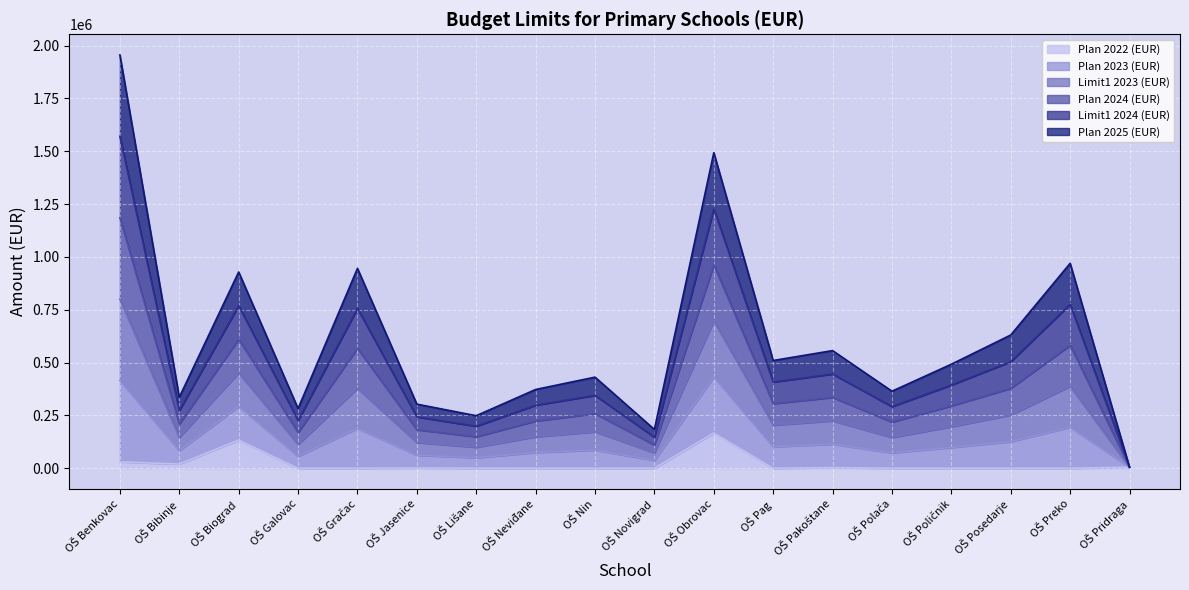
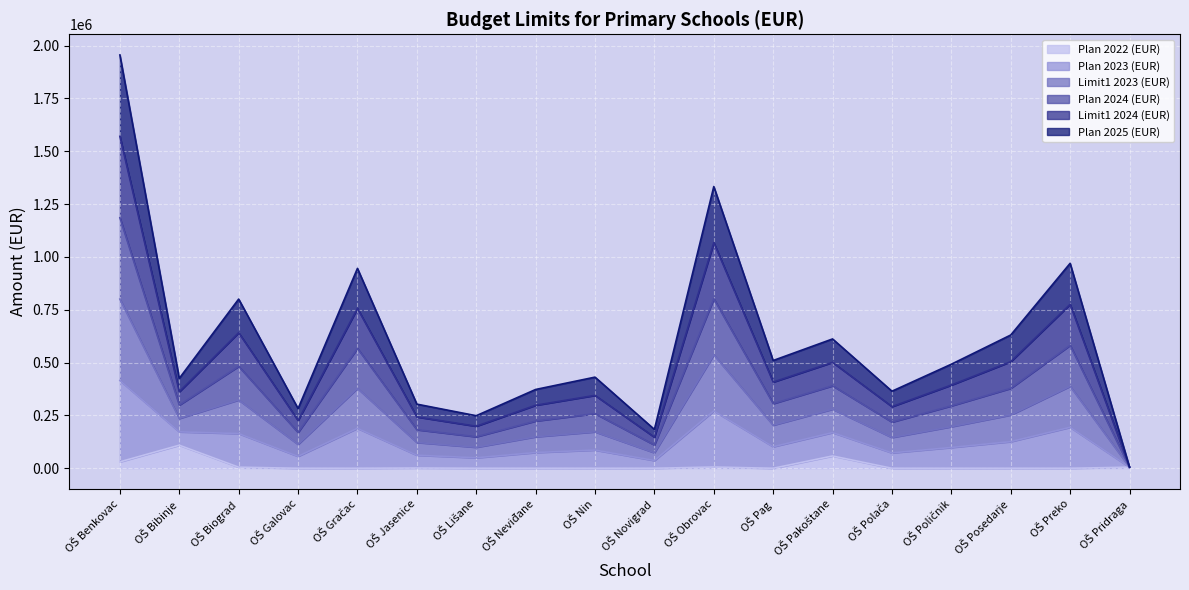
  {
    "Plan 2022 (EUR)": {
      "OŠ Benkovac": 30000,
-     "OŠ Bibinje": 20000,
-     "OŠ Biograd": 130000,
+     "OŠ Bibinje": 110000,
+     "OŠ Biograd": 10000,
      "OŠ Galovac": 0,
      "OŠ Gračac": 0,
      "OŠ Jasenice": 0,
      "OŠ Lišane": 0,
      "OŠ Neviđane": 0,
      "OŠ Nin": 0,
      "OŠ Novigrad": 0,
-     "OŠ Obrovac": 170000,
+     "OŠ Obrovac": 10000,
      "OŠ Pag": 0,
-     "OŠ Pakoštane": 0,
+     "OŠ Pakoštane": 60000,
      "OŠ Polača": 0,
      "OŠ Poličnik": 0,
      "OŠ Posedarje": 0,
      "OŠ Preko": 0
    }
  }
